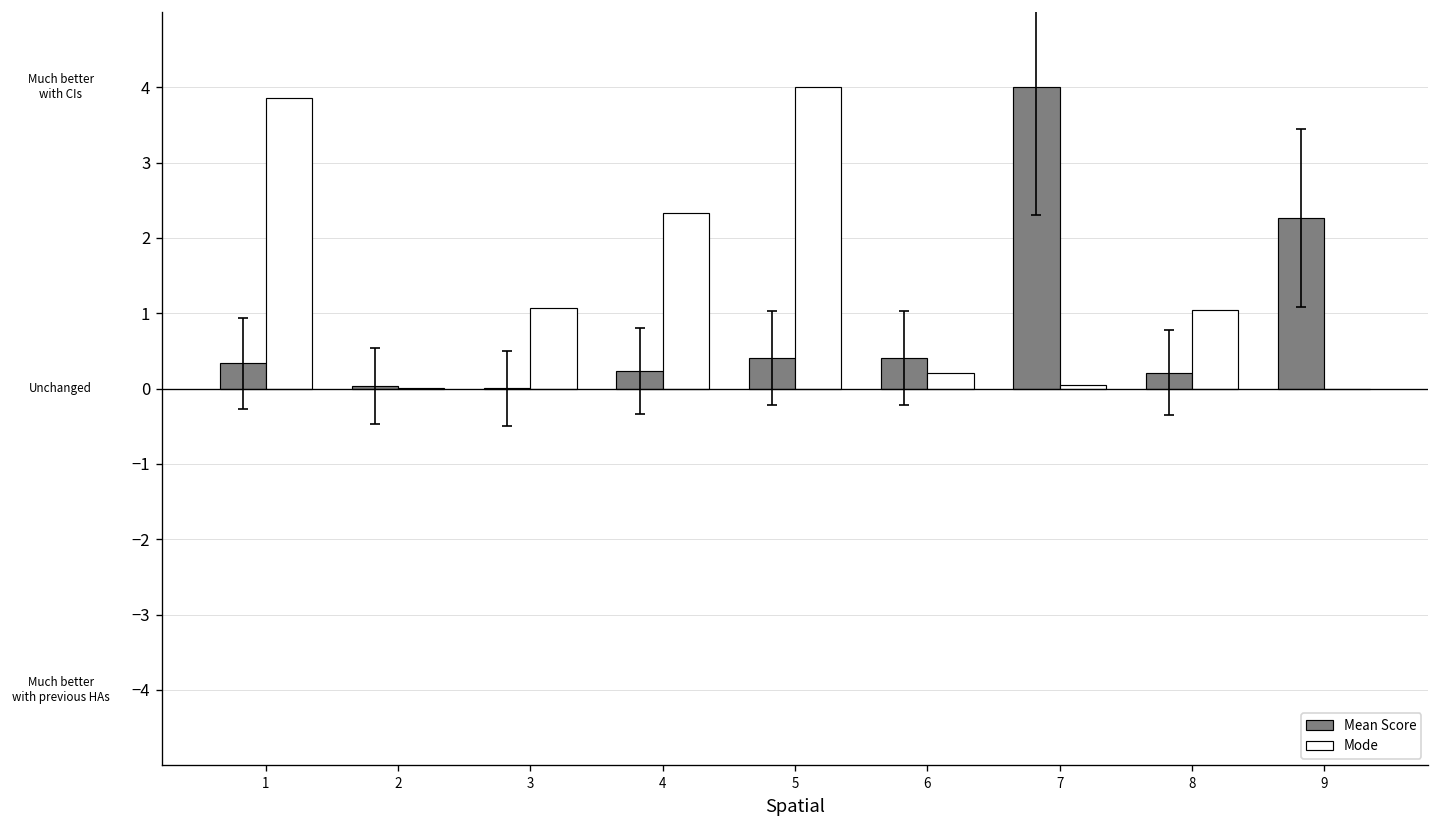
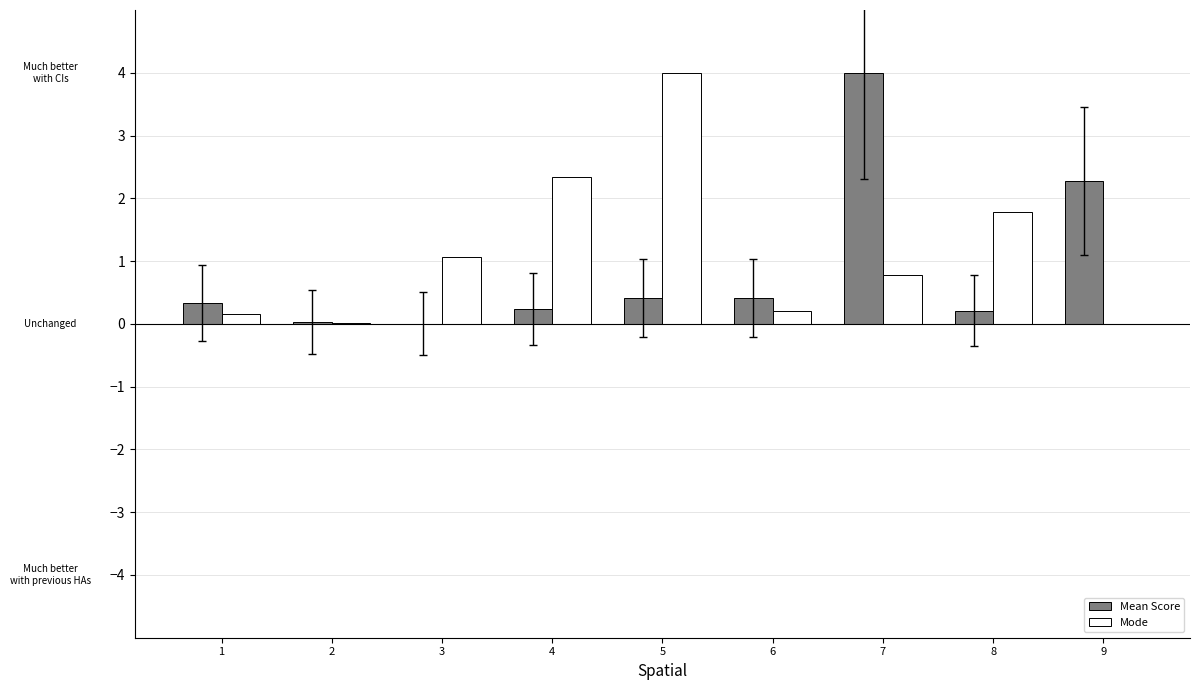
  {
    "Mean Score": {
      "1": 0.3,
      "4": 0.2,
      "5": 0.4,
      "6": 0.4,
      "7": 4.0,
      "8": 0.2,
      "9": 2.3
    },
    "Mode": {
-     "1": 3.9,
+     "1": 0.2,
      "3": 1.1,
      "4": 2.3,
      "5": 4.0,
      "6": 0.2,
-     "7": 0.0,
-     "8": 1.0
+     "7": 0.8,
+     "8": 1.8
    }
  }
